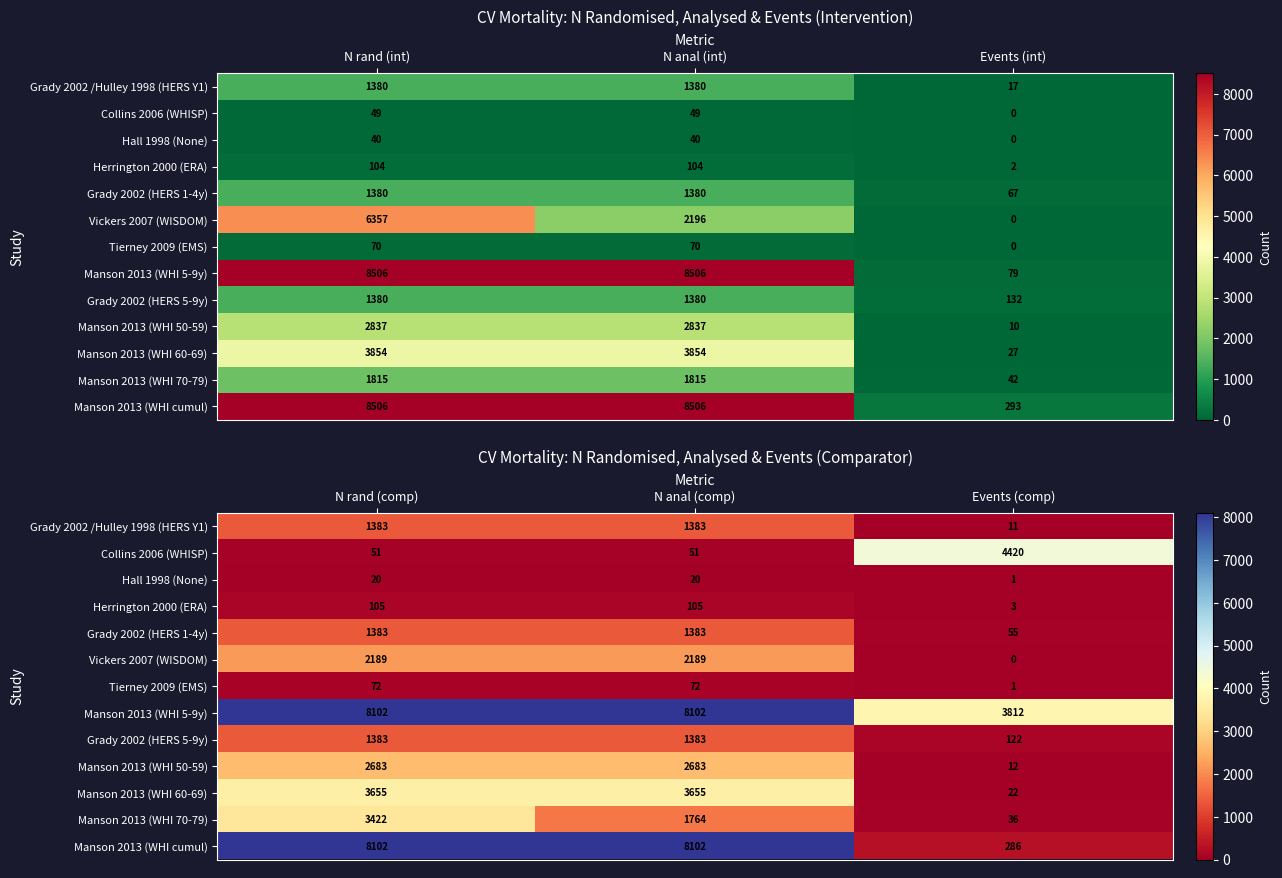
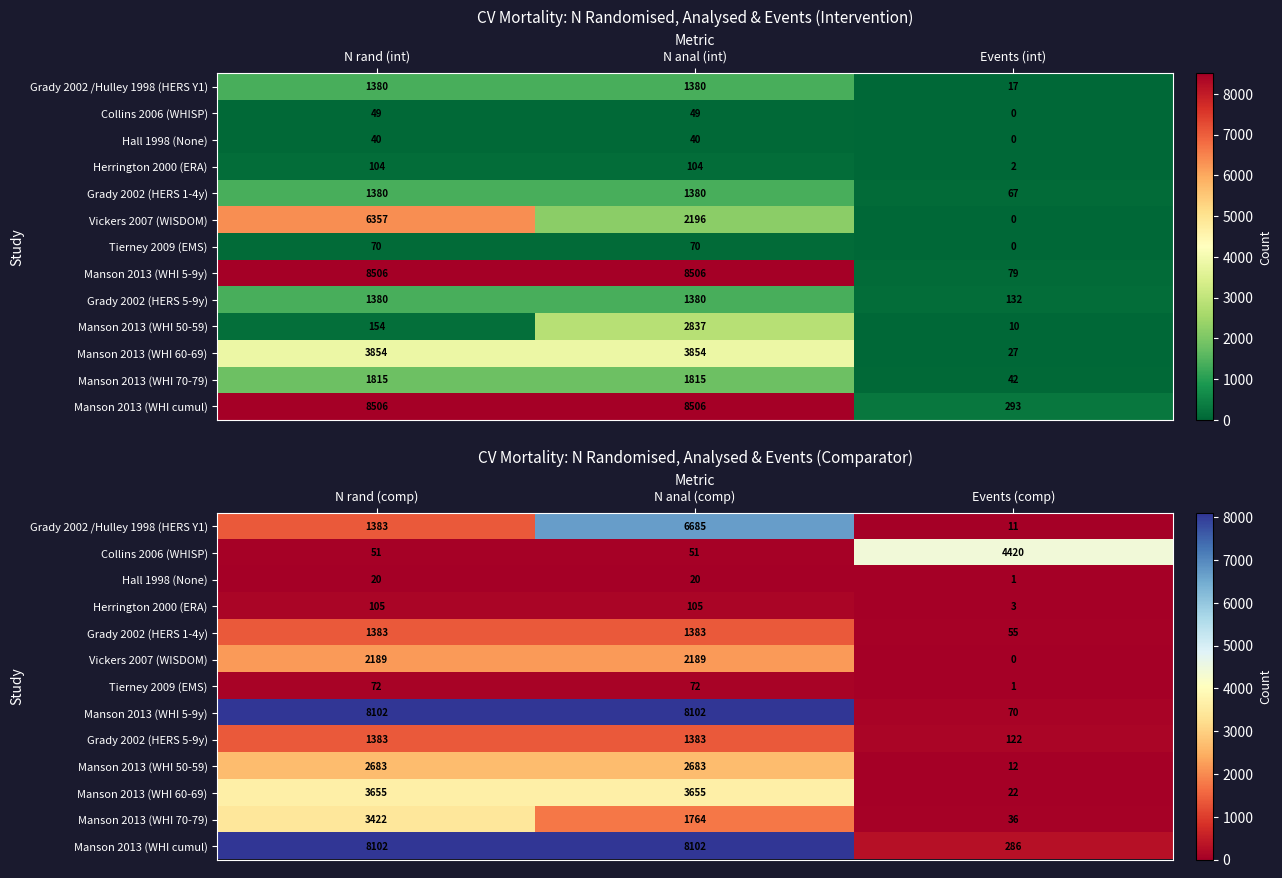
  {
    "CV Mortality: N Randomised, Analysed & Events (Intervention)": {
      "Grady 2002 /Hulley 1998 (HERS Y1)": {
        "N rand (int)": 1380,
        "N anal (int)": 1380,
        "Events (int)": 17
      },
      "Collins 2006 (WHISP)": {
        "N rand (int)": 49,
        "N anal (int)": 49,
        "Events (int)": 0
      },
      "Hall 1998 (None)": {
        "N rand (int)": 40,
        "N anal (int)": 40,
        "Events (int)": 0
      },
      "Herrington 2000 (ERA)": {
        "N rand (int)": 104,
        "N anal (int)": 104,
        "Events (int)": 2
      },
      "Grady 2002 (HERS 1-4y)": {
        "N rand (int)": 1380,
        "N anal (int)": 1380,
        "Events (int)": 67
      },
      "Vickers 2007 (WISDOM)": {
        "N rand (int)": 6357,
        "N anal (int)": 2196,
        "Events (int)": 0
      },
      "Tierney 2009 (EMS)": {
        "N rand (int)": 70,
        "N anal (int)": 70,
        "Events (int)": 0
      },
      "Manson 2013 (WHI 5-9y)": {
        "N rand (int)": 8506,
        "N anal (int)": 8506,
        "Events (int)": 79
      },
      "Grady 2002 (HERS 5-9y)": {
        "N rand (int)": 1380,
        "N anal (int)": 1380,
        "Events (int)": 132
      },
      "Manson 2013 (WHI 50-59)": {
-       "N rand (int)": 2837,
+       "N rand (int)": 154,
        "N anal (int)": 2837,
        "Events (int)": 10
      },
      "Manson 2013 (WHI 60-69)": {
        "N rand (int)": 3854,
        "N anal (int)": 3854,
        "Events (int)": 27
      },
      "Manson 2013 (WHI 70-79)": {
        "N rand (int)": 1815,
        "N anal (int)": 1815,
        "Events (int)": 42
      },
      "Manson 2013 (WHI cumul)": {
        "N rand (int)": 8506,
        "N anal (int)": 8506,
        "Events (int)": 293
      }
    },
    "CV Mortality: N Randomised, Analysed & Events (Comparator)": {
      "Grady 2002 /Hulley 1998 (HERS Y1)": {
        "N rand (comp)": 1383,
-       "N anal (comp)": 1383,
+       "N anal (comp)": 6685,
        "Events (comp)": 11
      },
      "Collins 2006 (WHISP)": {
        "N rand (comp)": 51,
        "N anal (comp)": 51,
        "Events (comp)": 4420
      },
      "Hall 1998 (None)": {
        "N rand (comp)": 20,
        "N anal (comp)": 20,
        "Events (comp)": 1
      },
      "Herrington 2000 (ERA)": {
        "N rand (comp)": 105,
        "N anal (comp)": 105,
        "Events (comp)": 3
      },
      "Grady 2002 (HERS 1-4y)": {
        "N rand (comp)": 1383,
        "N anal (comp)": 1383,
        "Events (comp)": 55
      },
      "Vickers 2007 (WISDOM)": {
        "N rand (comp)": 2189,
        "N anal (comp)": 2189,
        "Events (comp)": 0
      },
      "Tierney 2009 (EMS)": {
        "N rand (comp)": 72,
        "N anal (comp)": 72,
        "Events (comp)": 1
      },
      "Manson 2013 (WHI 5-9y)": {
        "N rand (comp)": 8102,
        "N anal (comp)": 8102,
-       "Events (comp)": 3812
+       "Events (comp)": 70
      },
      "Grady 2002 (HERS 5-9y)": {
        "N rand (comp)": 1383,
        "N anal (comp)": 1383,
        "Events (comp)": 122
      },
      "Manson 2013 (WHI 50-59)": {
        "N rand (comp)": 2683,
        "N anal (comp)": 2683,
        "Events (comp)": 12
      },
      "Manson 2013 (WHI 60-69)": {
        "N rand (comp)": 3655,
        "N anal (comp)": 3655,
        "Events (comp)": 22
      },
      "Manson 2013 (WHI 70-79)": {
        "N rand (comp)": 3422,
        "N anal (comp)": 1764,
        "Events (comp)": 36
      },
      "Manson 2013 (WHI cumul)": {
        "N rand (comp)": 8102,
        "N anal (comp)": 8102,
        "Events (comp)": 286
      }
    }
  }
